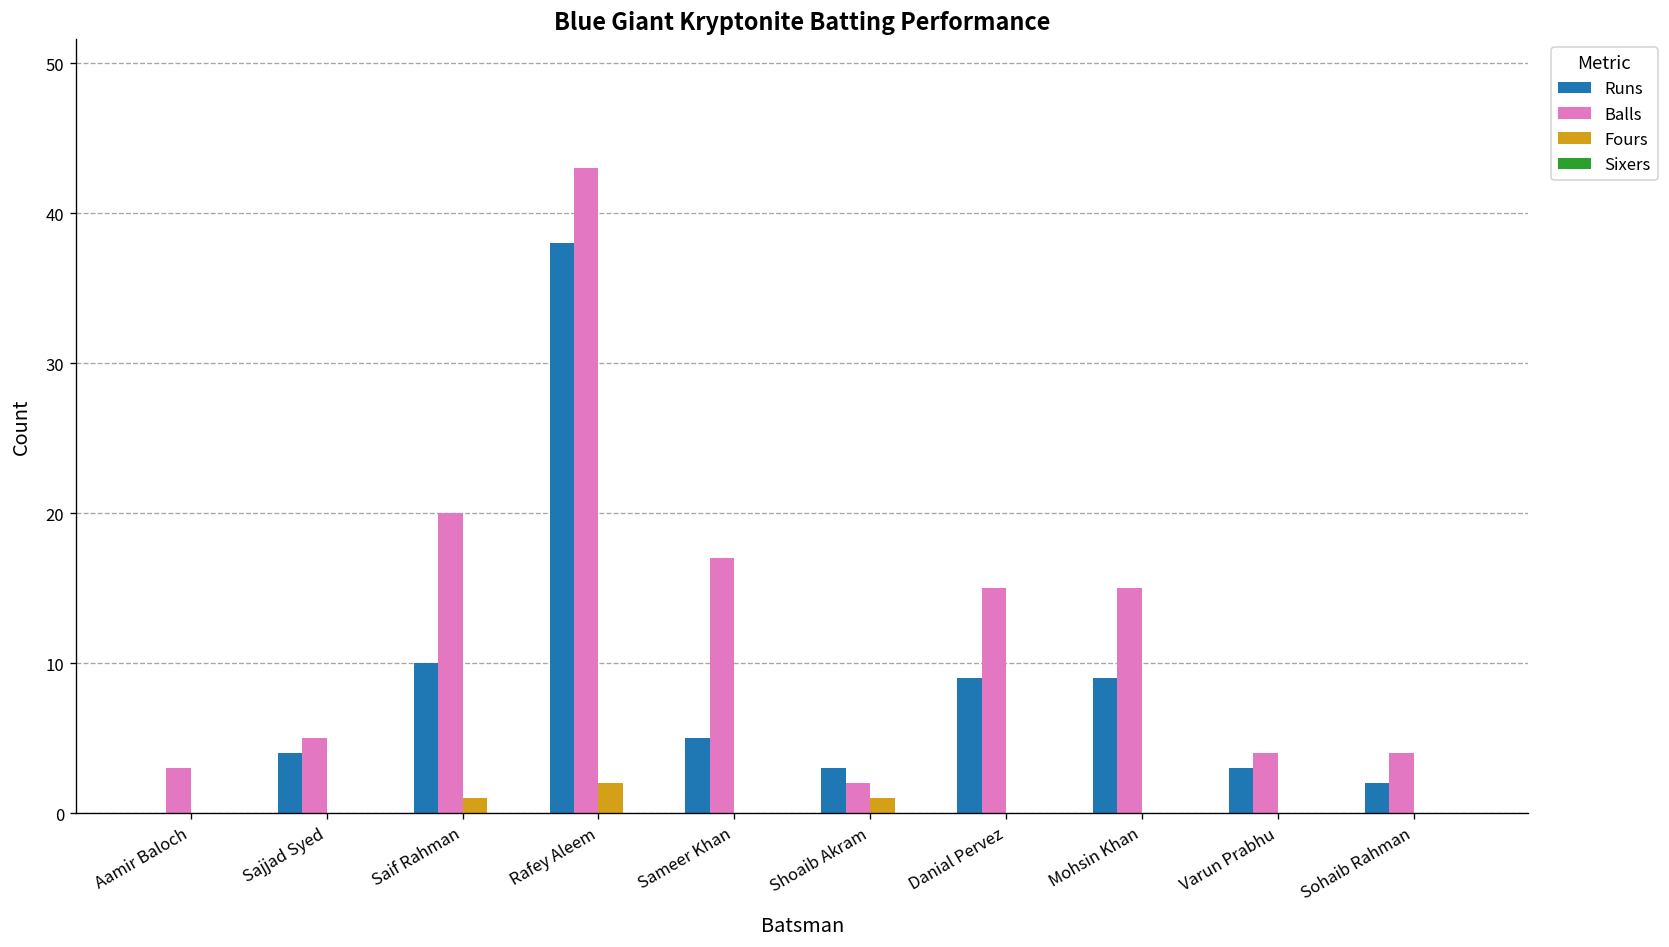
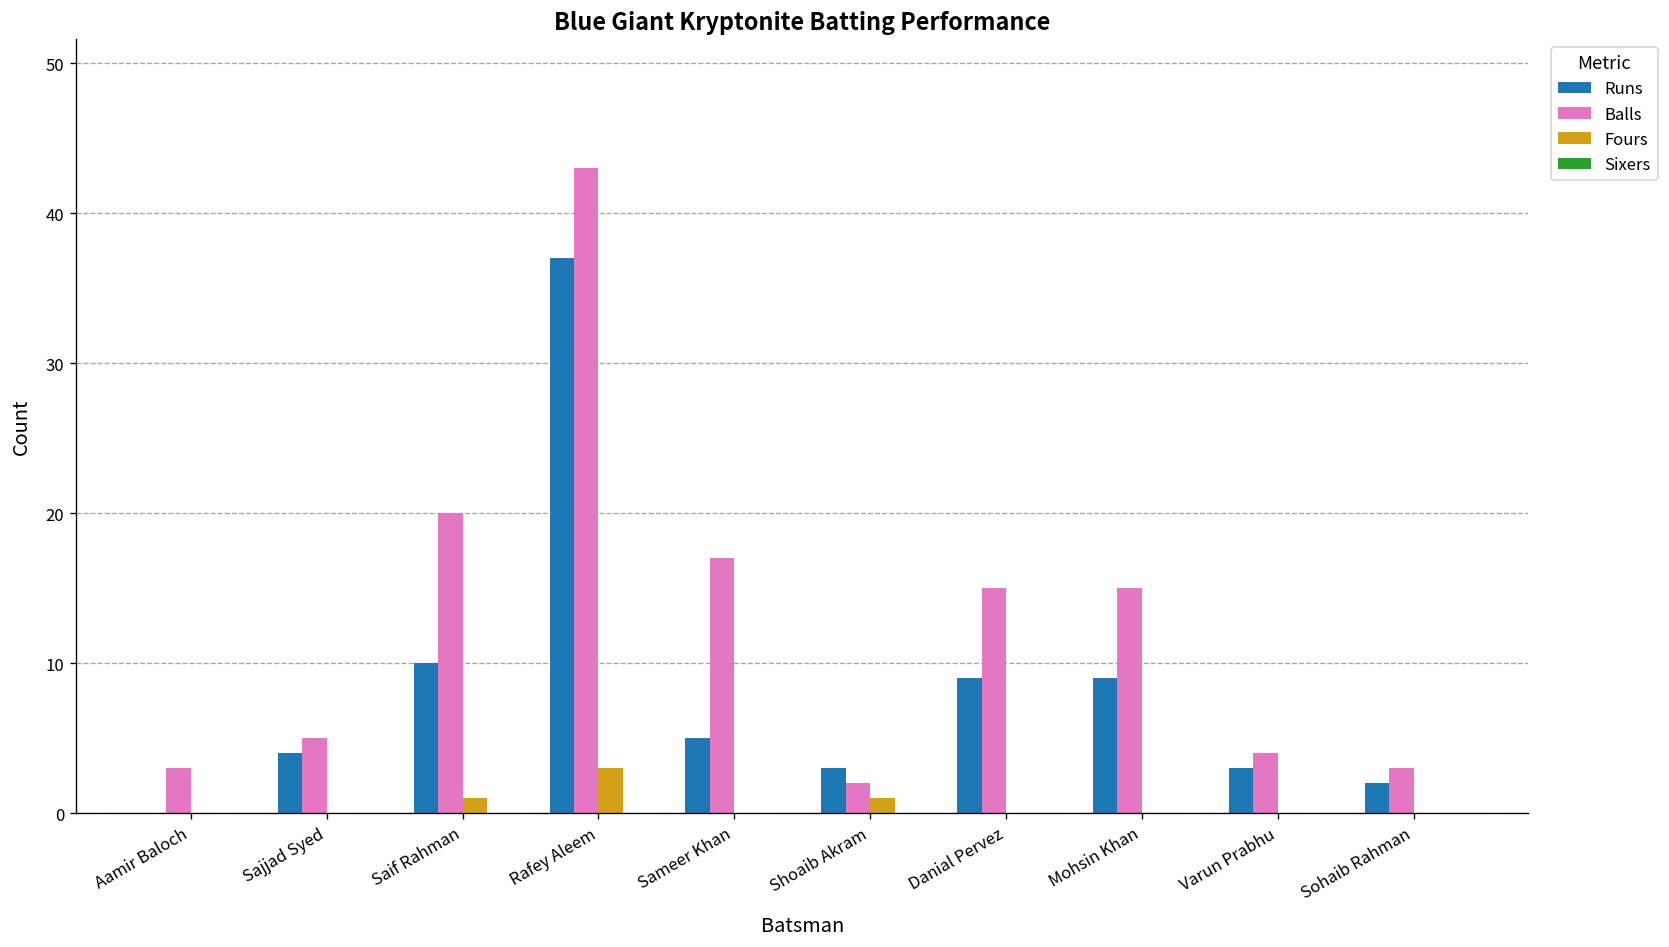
  {
    "Runs": {
      "Aamir Baloch": 0,
      "Sajjad Syed": 4,
      "Saif Rahman": 10,
-     "Rafey Aleem": 38,
+     "Rafey Aleem": 37,
      "Sameer Khan": 5,
      "Shoaib Akram": 3,
      "Danial Pervez": 9,
      "Mohsin Khan": 9,
      "Varun Prabhu": 3,
      "Sohaib Rahman": 2
    },
    "Balls": {
      "Aamir Baloch": 3,
      "Sajjad Syed": 5,
      "Saif Rahman": 20,
      "Rafey Aleem": 43,
      "Sameer Khan": 17,
      "Shoaib Akram": 2,
      "Danial Pervez": 15,
      "Mohsin Khan": 15,
      "Varun Prabhu": 4,
-     "Sohaib Rahman": 4
+     "Sohaib Rahman": 3
    },
    "Fours": {
      "Aamir Baloch": 0,
      "Sajjad Syed": 0,
      "Saif Rahman": 1,
-     "Rafey Aleem": 2,
+     "Rafey Aleem": 3,
      "Sameer Khan": 0,
      "Shoaib Akram": 1,
      "Danial Pervez": 0,
      "Mohsin Khan": 0,
      "Varun Prabhu": 0,
      "Sohaib Rahman": 0
    },
    "Sixers": {
      "Aamir Baloch": 0,
      "Sajjad Syed": 0,
      "Saif Rahman": 0,
      "Rafey Aleem": 0,
      "Sameer Khan": 0,
      "Shoaib Akram": 0,
      "Danial Pervez": 0,
      "Mohsin Khan": 0,
      "Varun Prabhu": 0,
      "Sohaib Rahman": 0
    }
  }
